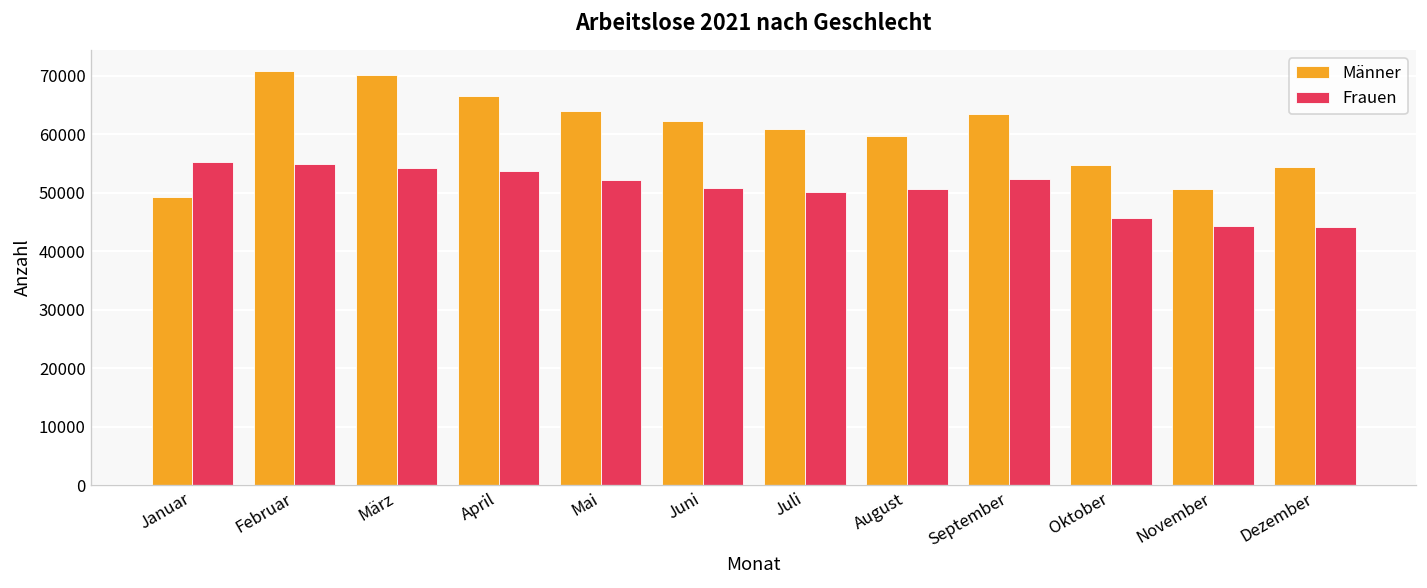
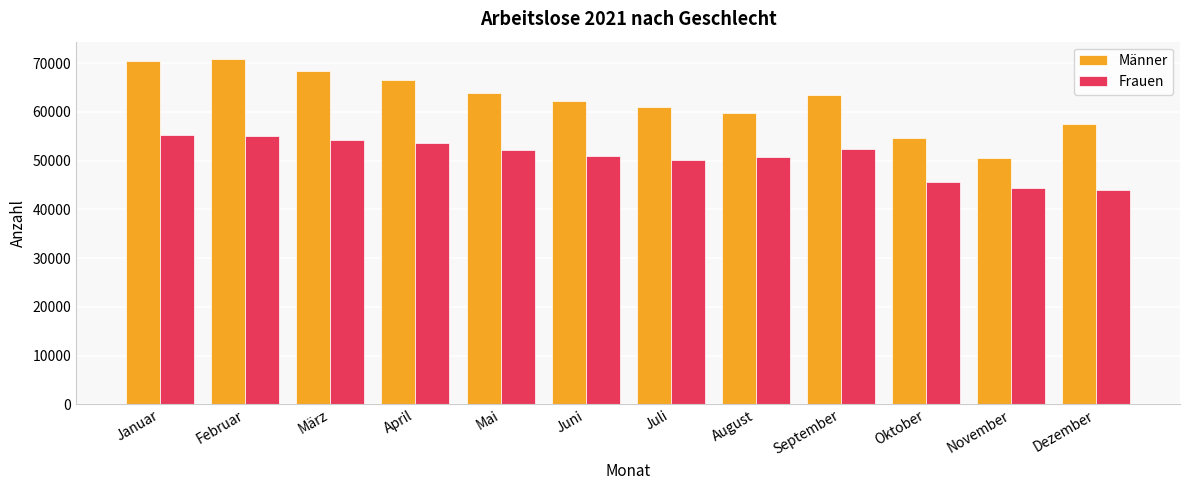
  {
    "Männer": {
-     "Januar": 49000,
+     "Januar": 70000,
      "Februar": 71000,
-     "März": 70000,
+     "März": 68000,
      "April": 67000,
      "Mai": 64000,
      "Juni": 62000,
      "Juli": 61000,
      "August": 60000,
      "September": 63000,
      "Oktober": 55000,
      "November": 51000,
-     "Dezember": 54000
+     "Dezember": 57000
    },
    "Frauen": {
      "Januar": 55000,
      "Februar": 55000,
      "März": 54000,
      "April": 54000,
      "Mai": 52000,
      "Juni": 51000,
      "Juli": 50000,
      "August": 51000,
      "September": 52000,
      "Oktober": 46000,
      "November": 44000,
      "Dezember": 44000
    }
  }
